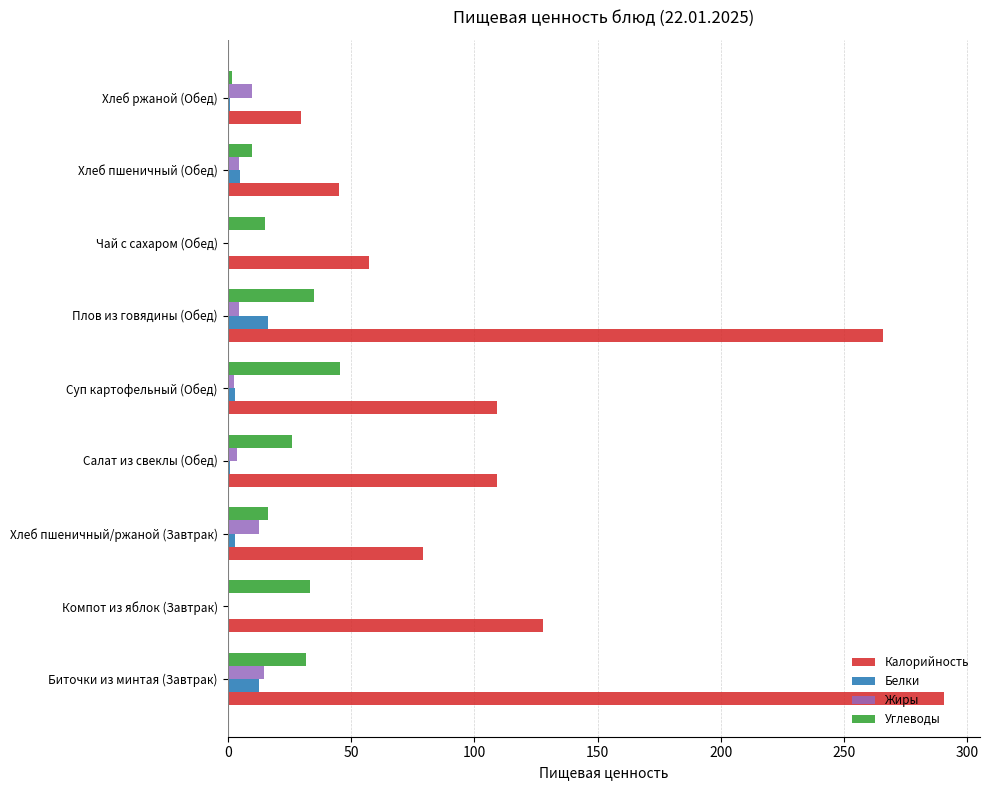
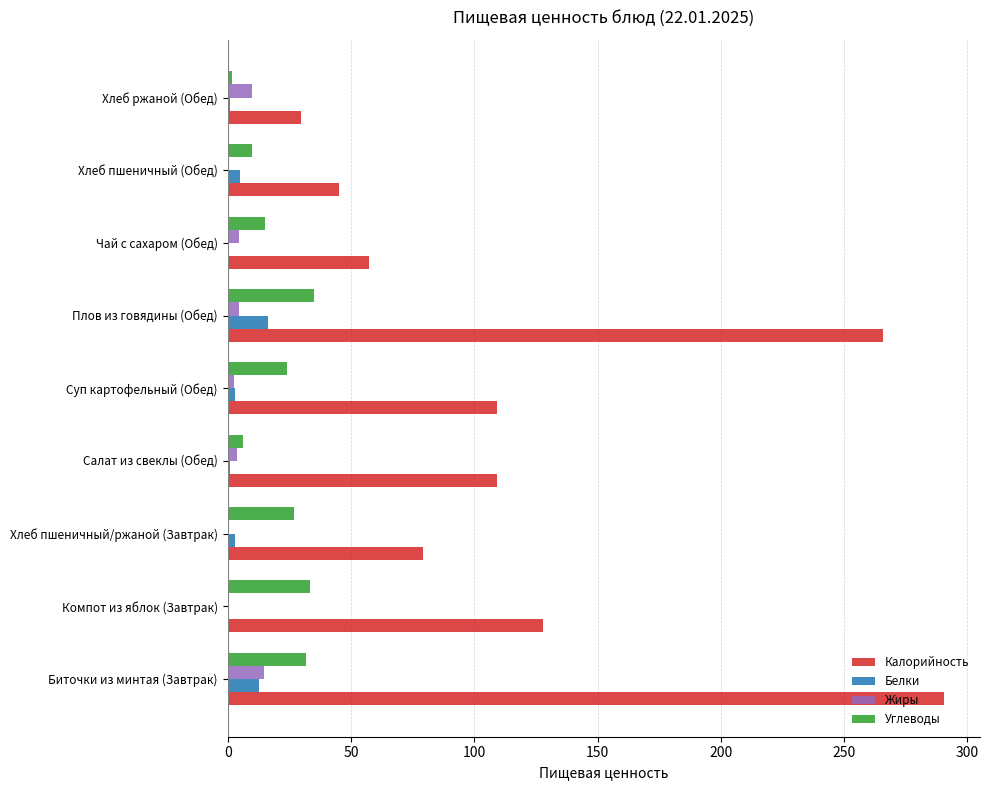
  {
    "Калорийность": {
      "Хлеб ржаной (Обед)": 30,
      "Хлеб пшеничный (Обед)": 45,
      "Чай с сахаром (Обед)": 57,
      "Плов из говядины (Обед)": 266,
      "Суп картофельный (Обед)": 109,
      "Салат из свеклы (Обед)": 109,
      "Хлеб пшеничный/ржаной (Завтрак)": 79,
      "Компот из яблок (Завтрак)": 128,
      "Биточки из минтая (Завтрак)": 291
    },
    "Белки": {
      "Хлеб ржаной (Обед)": 1,
      "Хлеб пшеничный (Обед)": 5,
      "Плов из говядины (Обед)": 16,
      "Суп картофельный (Обед)": 3,
      "Хлеб пшеничный/ржаной (Завтрак)": 3,
      "Биточки из минтая (Завтрак)": 13
    },
    "Жиры": {
      "Хлеб ржаной (Обед)": 10,
-     "Хлеб пшеничный (Обед)": 5,
-     "Чай с сахаром (Обед)": 0,
+     "Хлеб пшеничный (Обед)": 0,
+     "Чай с сахаром (Обед)": 5,
      "Плов из говядины (Обед)": 5,
      "Суп картофельный (Обед)": 3,
      "Салат из свеклы (Обед)": 4,
-     "Хлеб пшеничный/ржаной (Завтрак)": 13,
+     "Хлеб пшеничный/ржаной (Завтрак)": 0,
      "Компот из яблок (Завтрак)": 0,
      "Биточки из минтая (Завтрак)": 15
    },
    "Углеводы": {
      "Хлеб ржаной (Обед)": 2,
      "Хлеб пшеничный (Обед)": 10,
      "Чай с сахаром (Обед)": 15,
      "Плов из говядины (Обед)": 35,
-     "Суп картофельный (Обед)": 46,
-     "Салат из свеклы (Обед)": 26,
-     "Хлеб пшеничный/ржаной (Завтрак)": 16,
+     "Суп картофельный (Обед)": 24,
+     "Салат из свеклы (Обед)": 6,
+     "Хлеб пшеничный/ржаной (Завтрак)": 27,
      "Компот из яблок (Завтрак)": 34,
      "Биточки из минтая (Завтрак)": 32
    }
  }
